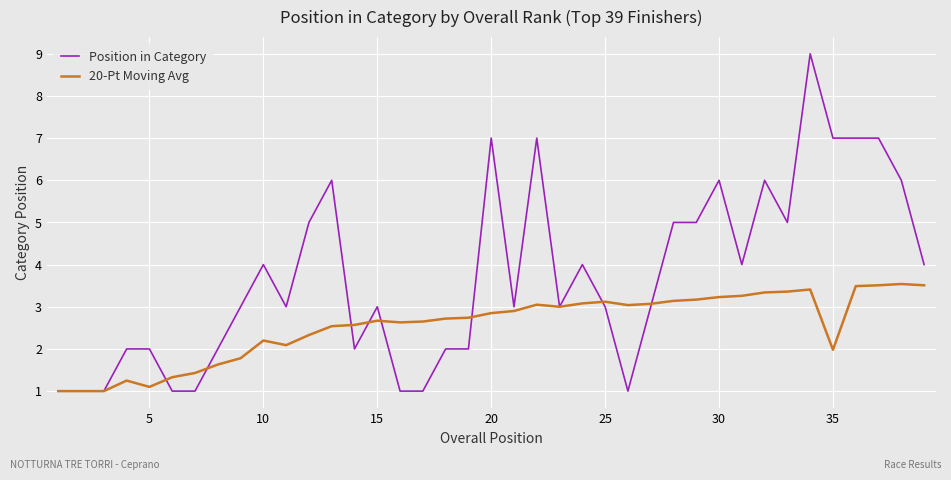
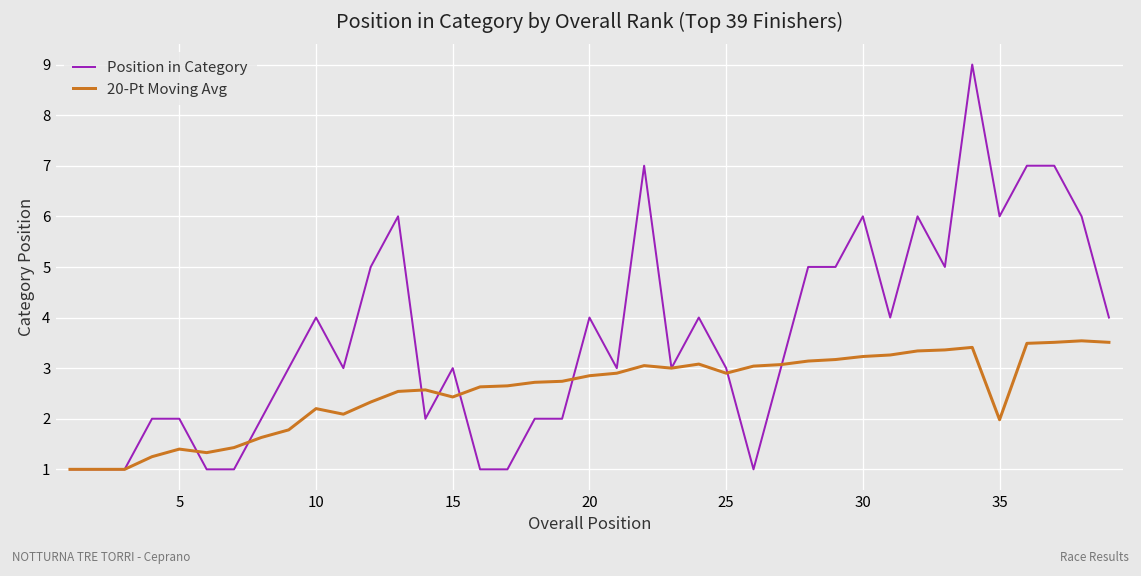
  {
    "Position in Category": {
      "5": 2,
      "10": 4,
      "15": 3,
-     "20": 7,
+     "20": 4,
      "25": 3,
      "30": 6,
-     "35": 7
+     "35": 6
    },
    "20-Pt Moving Avg": {
-     "5": 1.1,
+     "5": 1.4,
      "10": 2.2,
-     "15": 2.7,
+     "15": 2.4,
      "20": 2.9,
-     "25": 3.1,
+     "25": 2.9,
      "30": 3.2,
      "35": 2.0
    }
  }
